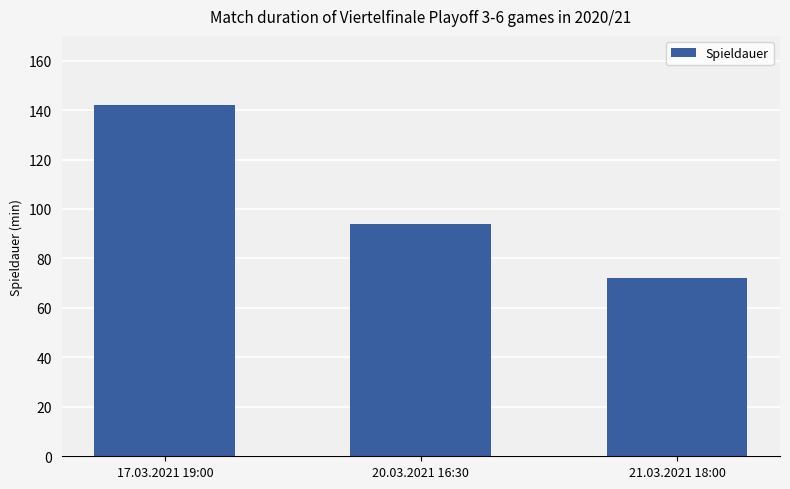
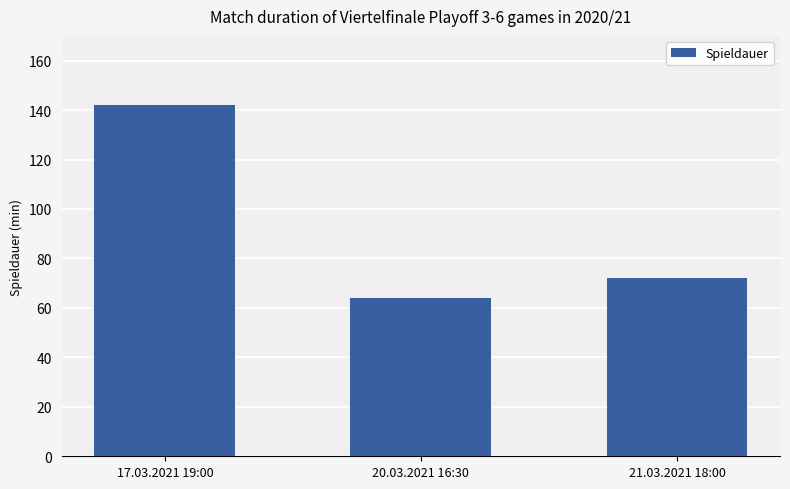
  {
    "17.03.2021 19:00": 142,
-   "20.03.2021 16:30": 94,
+   "20.03.2021 16:30": 64,
    "21.03.2021 18:00": 72
  }
